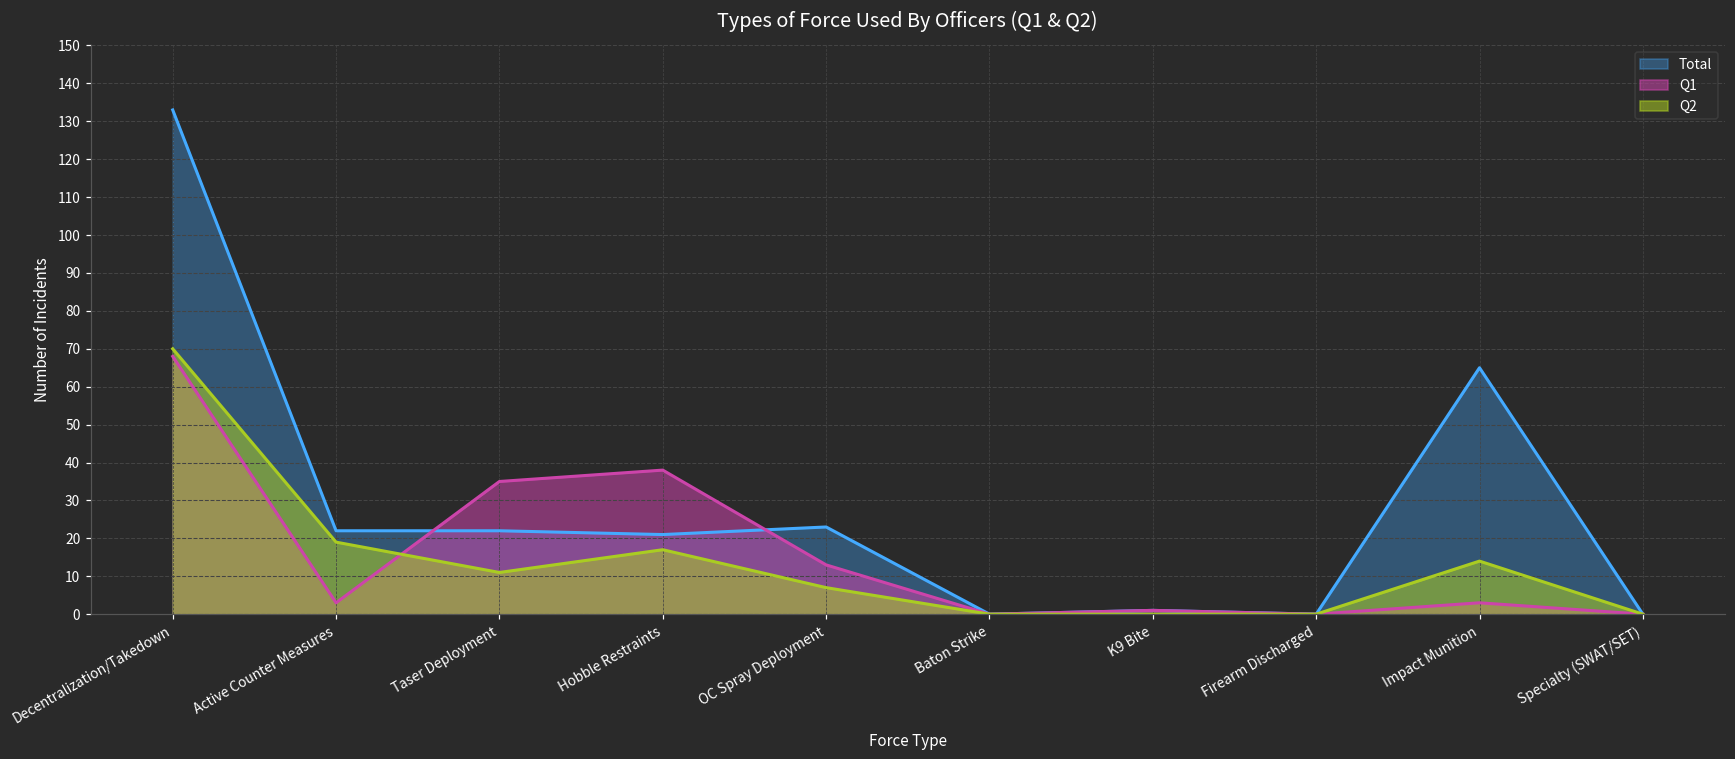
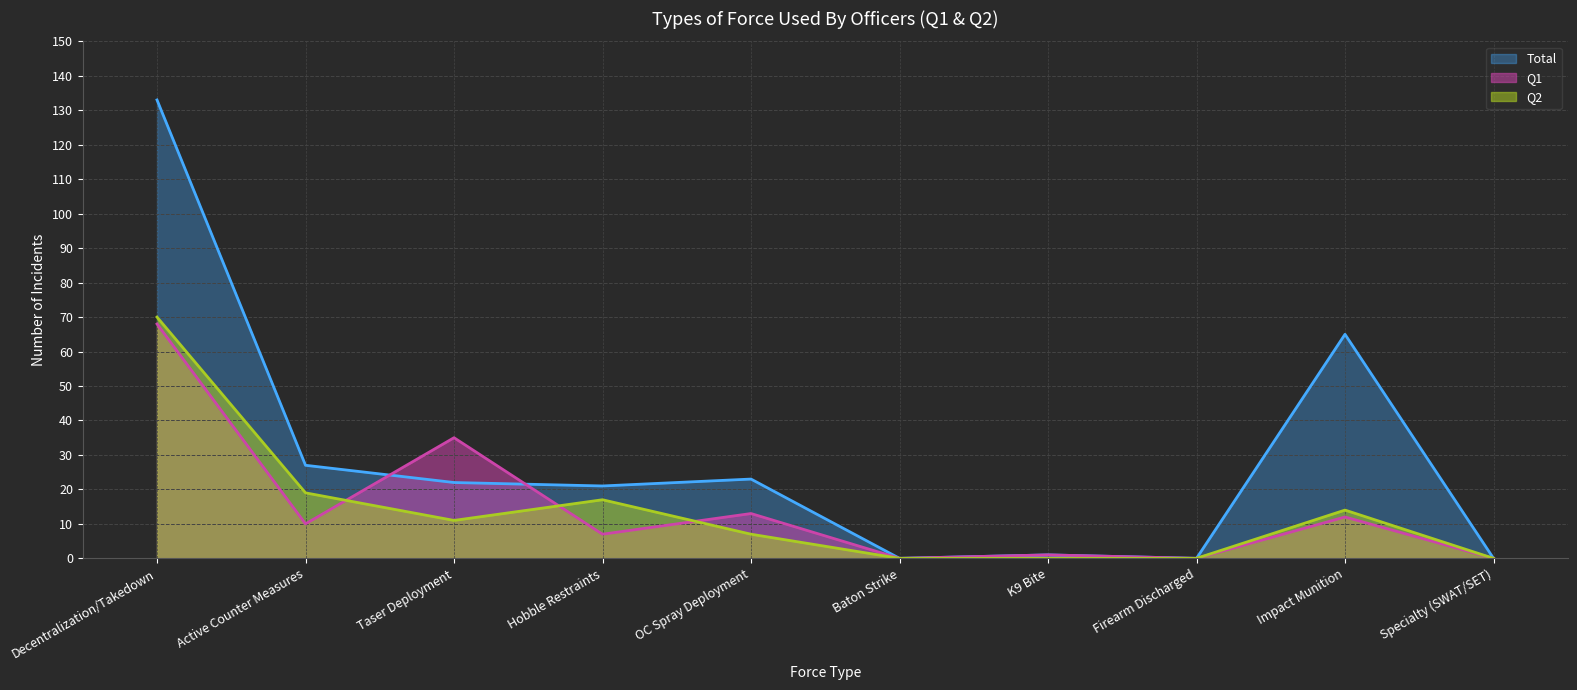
  {
    "Total": {
      "Decentralization/Takedown": 133,
-     "Active Counter Measures": 22,
+     "Active Counter Measures": 27,
      "Taser Deployment": 22,
      "Hobble Restraints": 21,
      "OC Spray Deployment": 23,
      "Impact Munition": 65
    },
    "Q1": {
      "Decentralization/Takedown": 68,
-     "Active Counter Measures": 3,
+     "Active Counter Measures": 10,
      "Taser Deployment": 35,
-     "Hobble Restraints": 38,
+     "Hobble Restraints": 7,
      "OC Spray Deployment": 13,
-     "Impact Munition": 3
+     "Impact Munition": 12
    },
    "Q2": {
      "Decentralization/Takedown": 70,
      "Active Counter Measures": 19,
      "Taser Deployment": 11,
      "Hobble Restraints": 17,
      "OC Spray Deployment": 7,
      "K9 Bite": 0,
      "Impact Munition": 14
    }
  }
